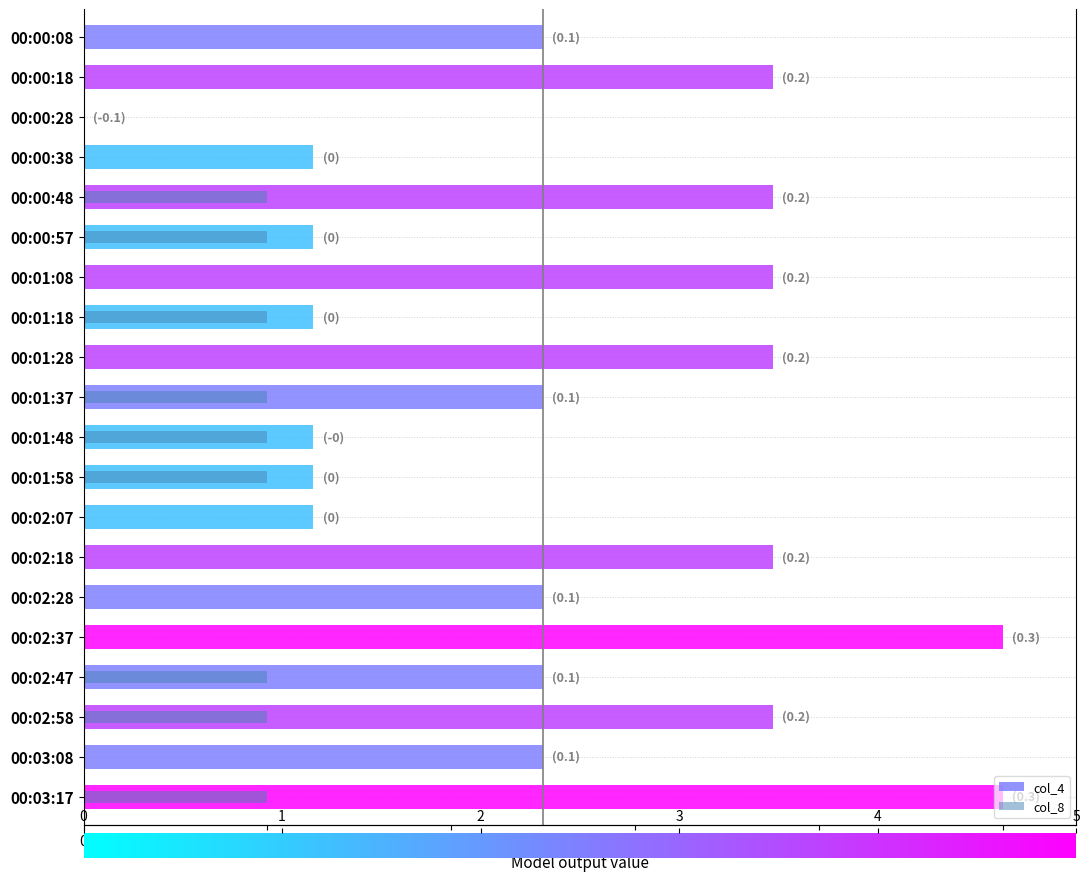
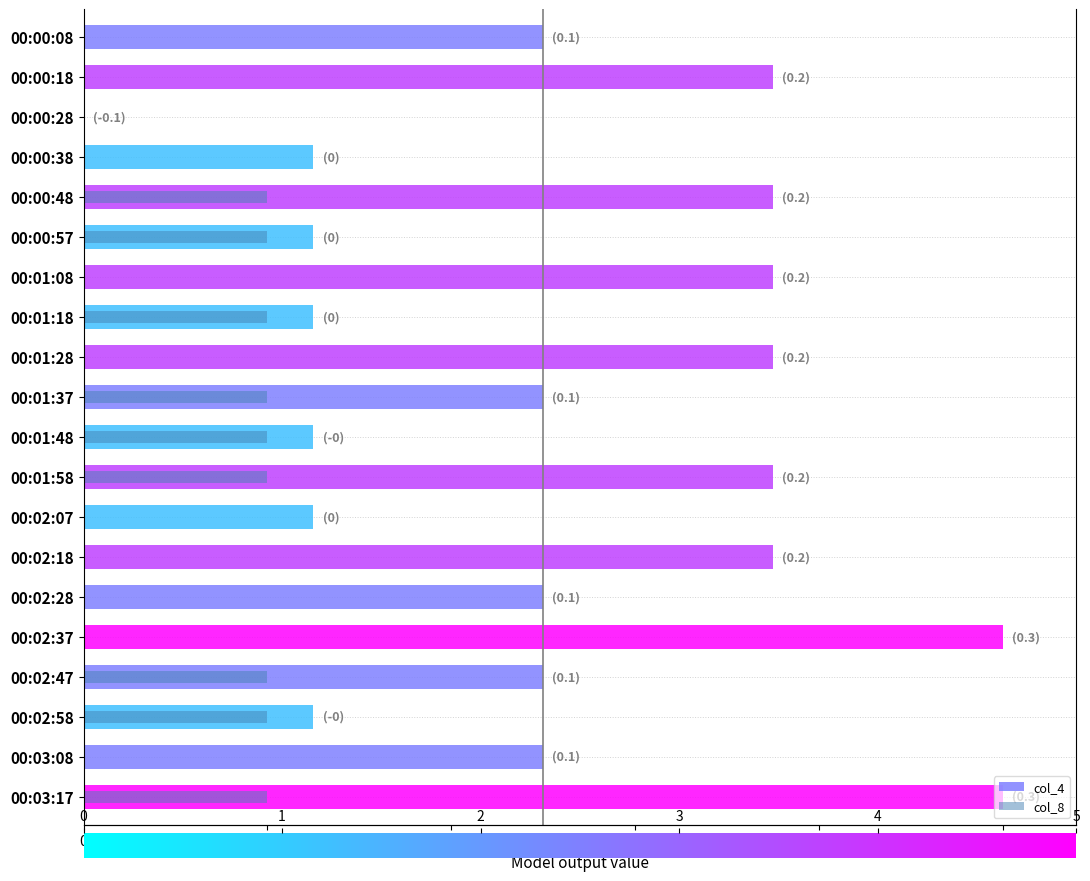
  {
    "col_4": {
-     "00:01:58": "(0)",
-     "00:02:58": "(0.2)"
+     "00:01:58": "(0.2)",
+     "00:02:58": "(-0)"
    }
  }
